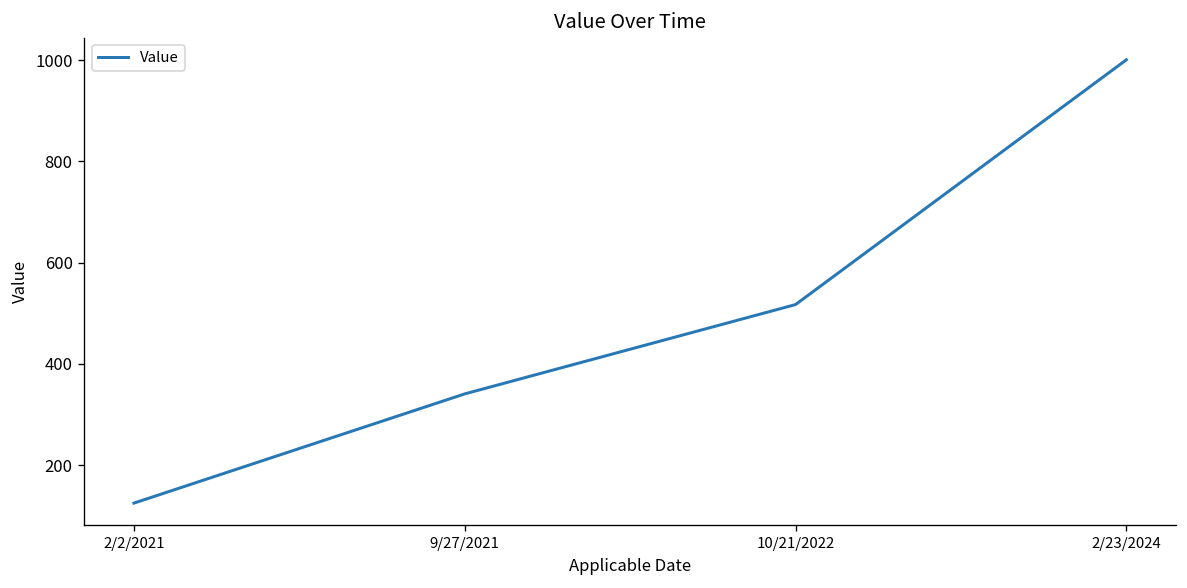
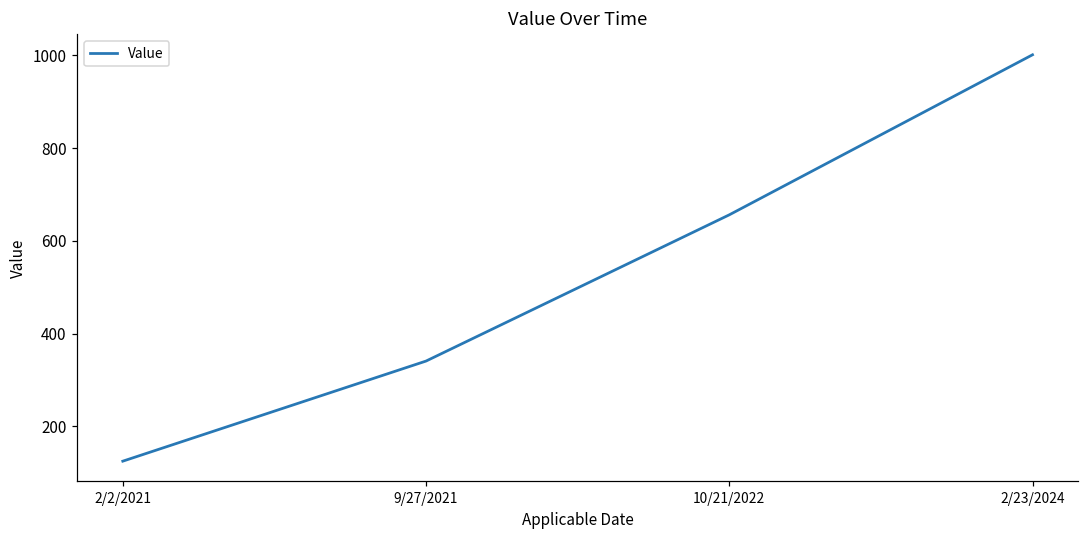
  {
    "2/2/2021": 130,
    "9/27/2021": 340,
-   "10/21/2022": 520,
+   "10/21/2022": 660,
    "2/23/2024": 1000
  }
